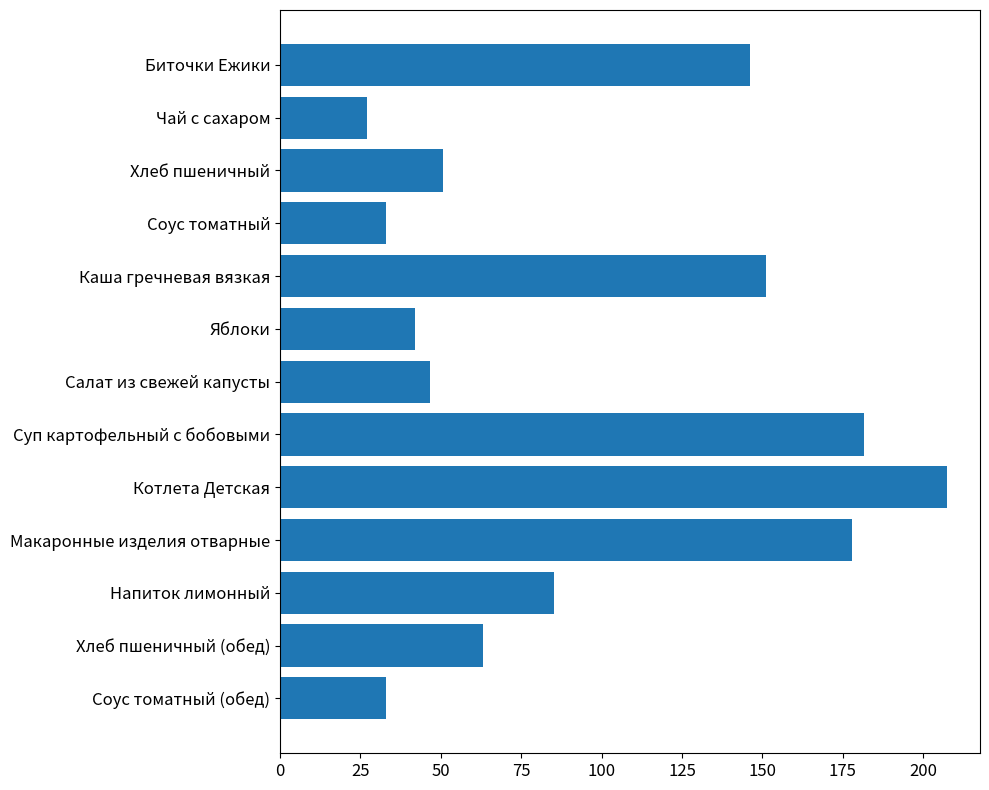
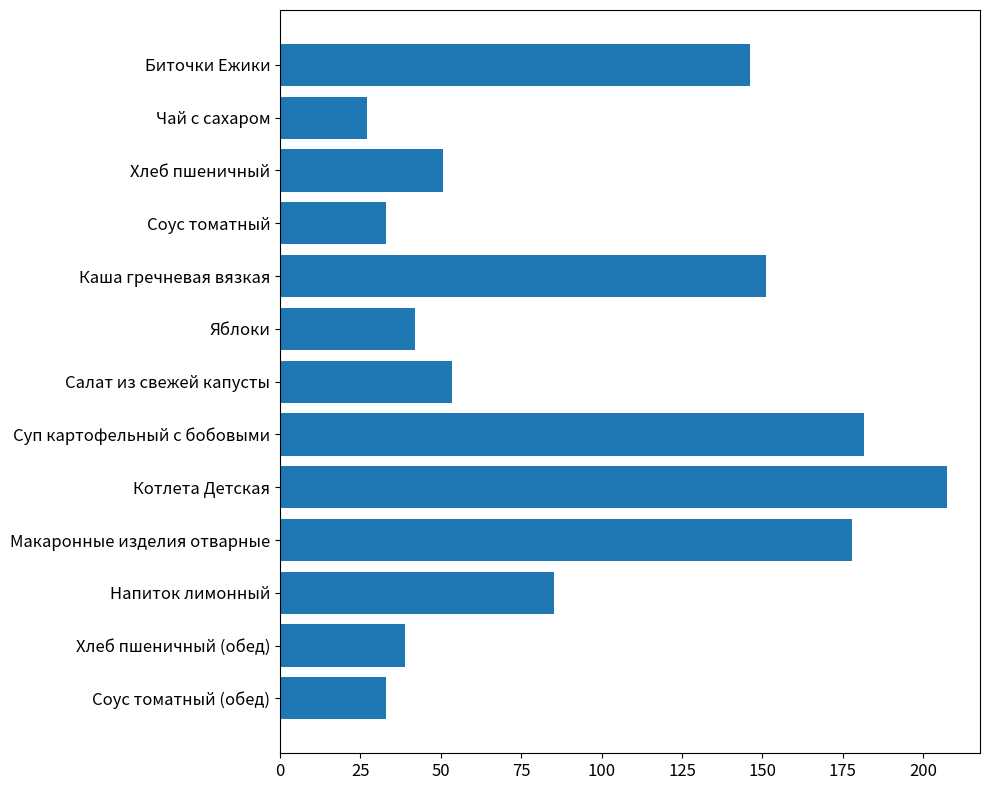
  {
    "Биточки Ежики": 146,
    "Чай с сахаром": 27,
    "Хлеб пшеничный": 51,
    "Соус томатный": 33,
    "Каша гречневая вязкая": 151,
    "Яблоки": 42,
-   "Салат из свежей капусты": 47,
+   "Салат из свежей капусты": 54,
    "Суп картофельный с бобовыми": 182,
    "Котлета Детская": 207,
    "Макаронные изделия отварные": 178,
    "Напиток лимонный": 85,
-   "Хлеб пшеничный (обед)": 63,
+   "Хлеб пшеничный (обед)": 39,
    "Соус томатный (обед)": 33
  }
